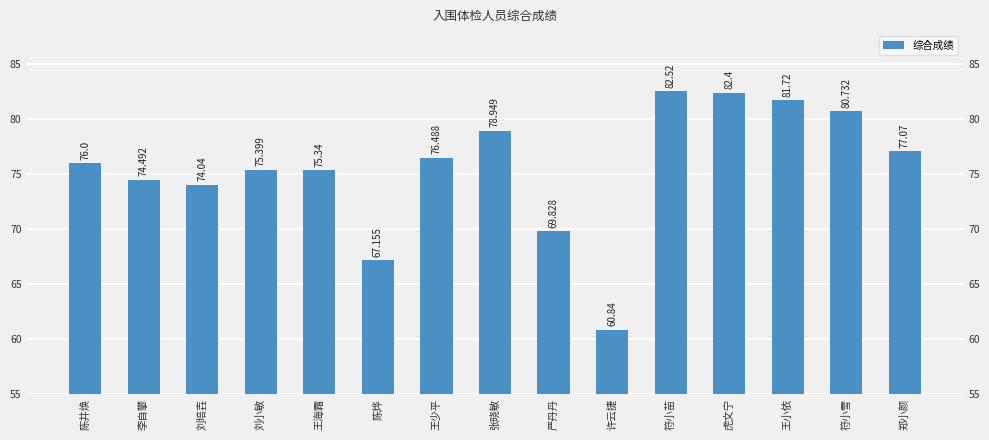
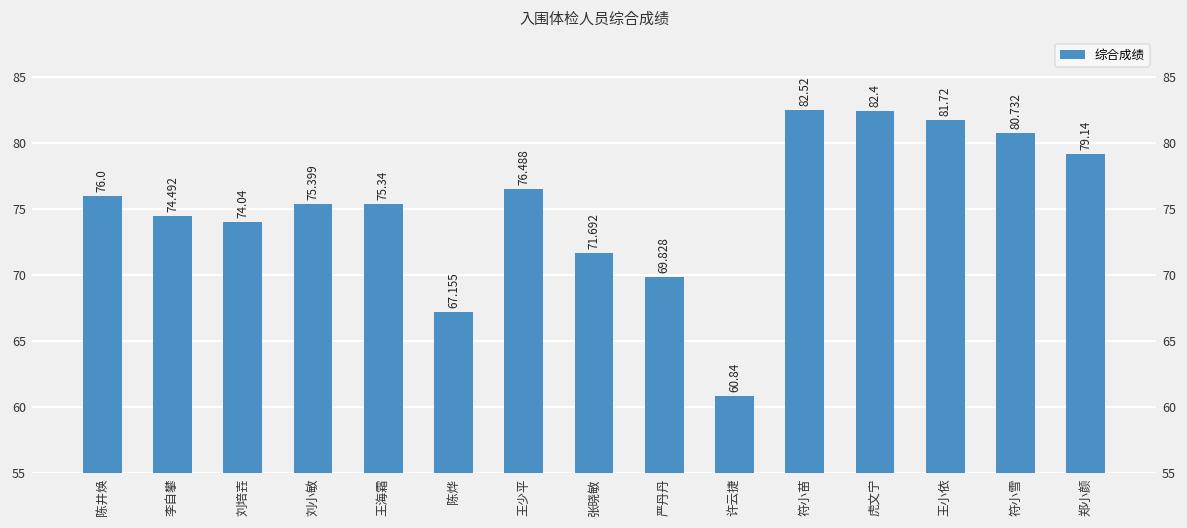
  {
    "陈井焕": 76.0,
    "李自攀": 74.492,
    "刘培壵": 74.04,
    "刘小敏": 75.399,
    "王海霜": 75.34,
    "陈烨": 67.155,
    "王少平": 76.488,
-   "张晓敏": 78.949,
+   "张晓敏": 71.692,
    "严丹丹": 69.828,
    "许云捷": 60.84,
    "符小苗": 82.52,
    "虎文宁": 82.4,
    "王小依": 81.72,
    "符小雪": 80.732,
-   "郑小颜": 77.07
+   "郑小颜": 79.14
  }
